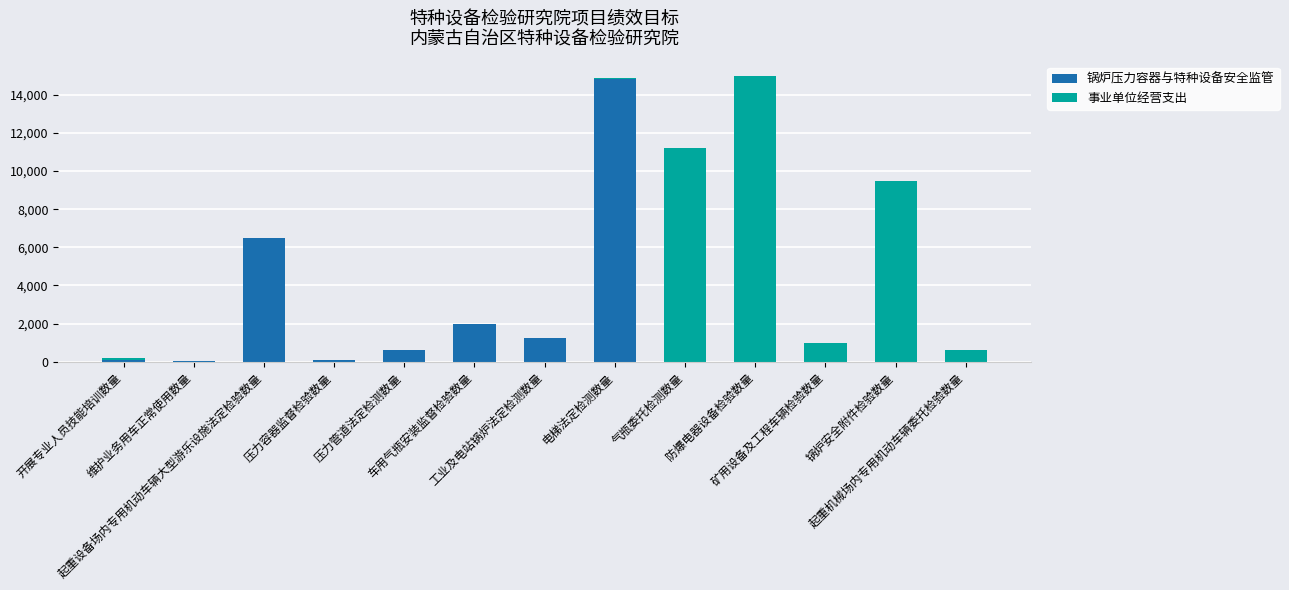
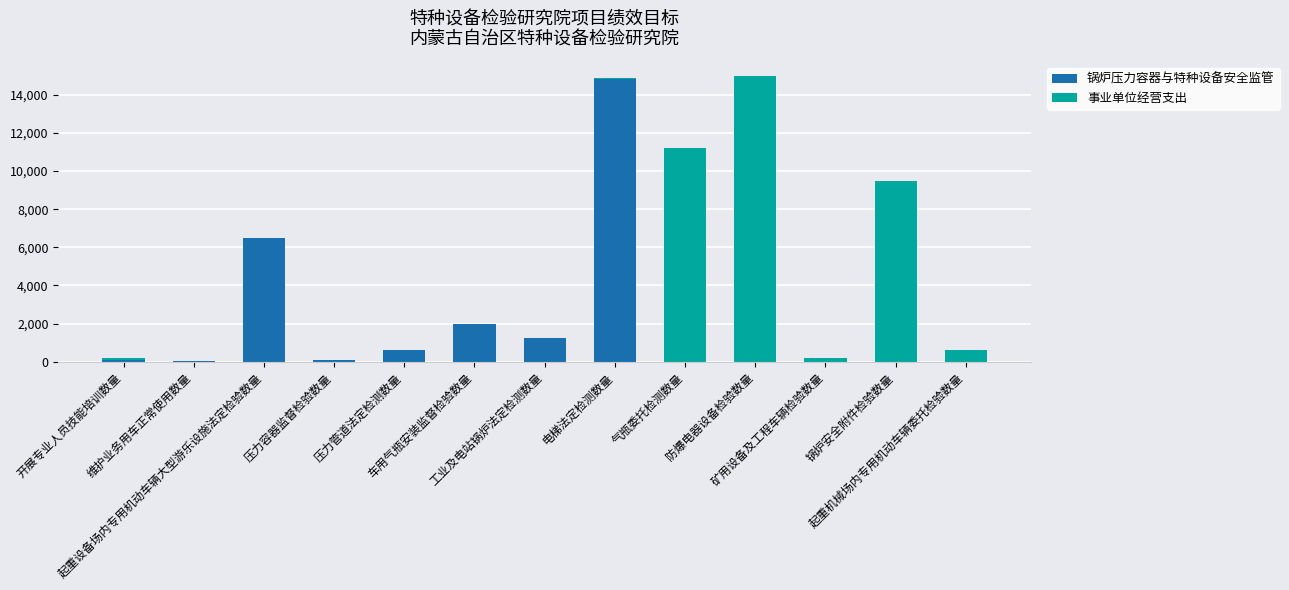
  {
    "锅炉压力容器与特种设备安全监管": {
      "起重设备场内专用机动车辆大型游乐设施法定检验数量": "6,500",
      "压力管道法定检测数量": "600",
      "车用气瓶安装监督检验数量": "2,000",
      "工业及电站锅炉法定检测数量": "1,300",
      "电梯法定检测数量": "14,800",
      "气瓶委托检测数量": "0",
      "防爆电器设备检验数量": "0",
      "矿用设备及工程车辆检验数量": "0",
      "锅炉安全附件检验数量": "0",
      "起重机械场内专用机动车辆委托检验数量": "0"
    },
    "事业单位经营支出": {
      "维护业务用车正常使用数量": "0",
      "起重设备场内专用机动车辆大型游乐设施法定检验数量": "0",
      "压力容器监督检验数量": "0",
      "压力管道法定检测数量": "0",
      "车用气瓶安装监督检验数量": "0",
      "工业及电站锅炉法定检测数量": "0",
      "气瓶委托检测数量": "11,200",
      "防爆电器设备检验数量": "15,000",
-     "矿用设备及工程车辆检验数量": "1,000",
+     "矿用设备及工程车辆检验数量": "200",
      "锅炉安全附件检验数量": "9,500",
      "起重机械场内专用机动车辆委托检验数量": "600"
    }
  }
